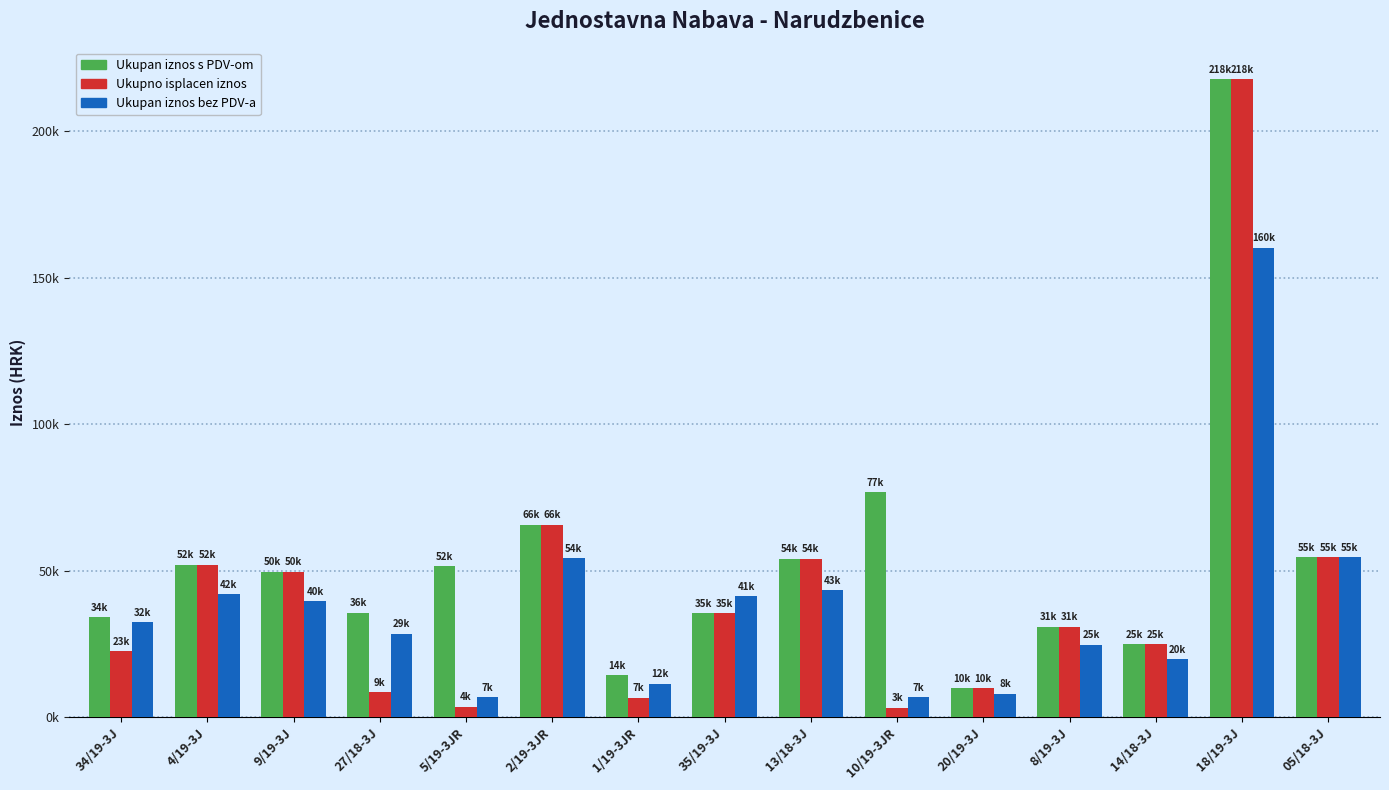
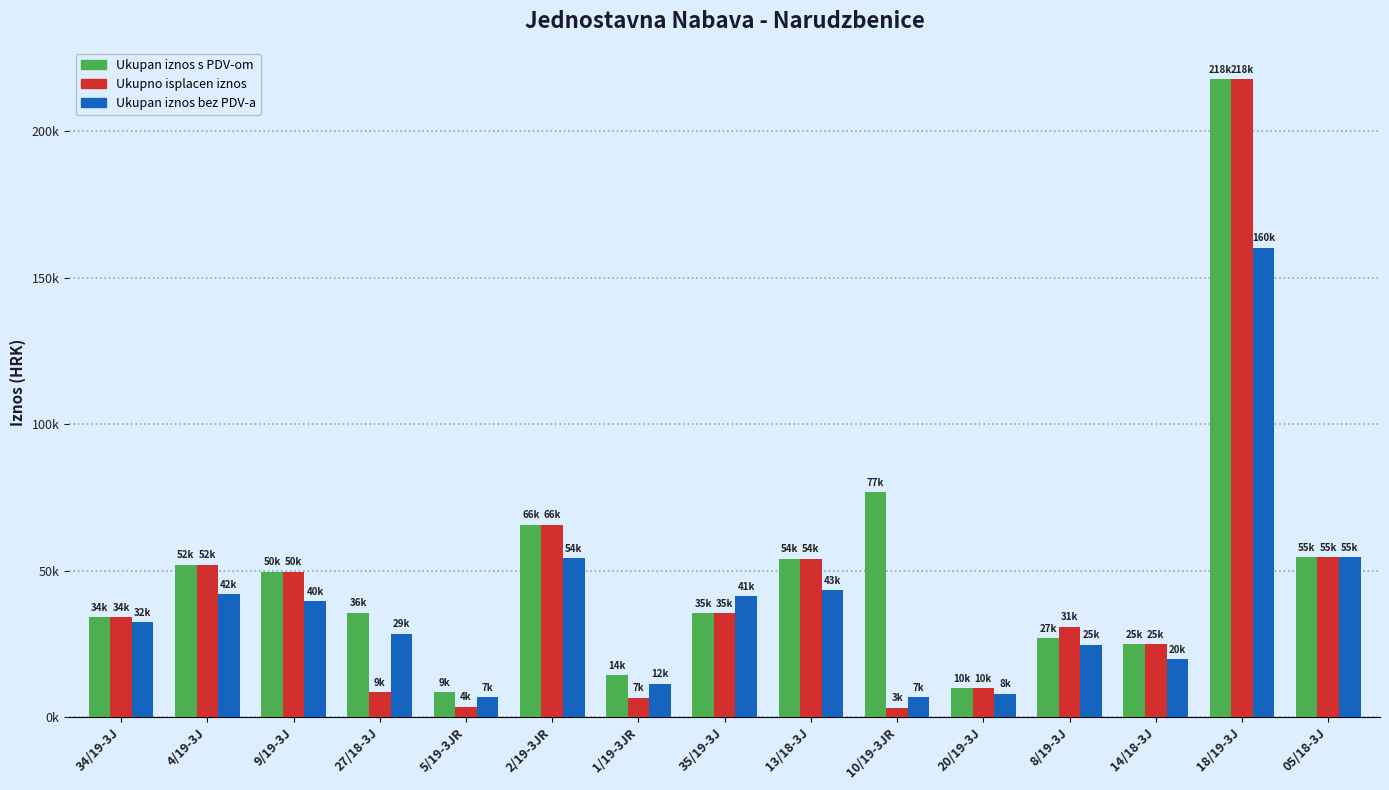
  {
    "Ukupan iznos s PDV-om": {
      "34/19-3J": "34k",
      "4/19-3J": "52k",
      "9/19-3J": "50k",
      "27/18-3J": "36k",
-     "5/19-3JR": "52k",
+     "5/19-3JR": "9k",
      "2/19-3JR": "66k",
      "1/19-3JR": "14k",
      "35/19-3J": "35k",
      "13/18-3J": "54k",
      "10/19-3JR": "77k",
      "20/19-3J": "10k",
-     "8/19-3J": "31k",
+     "8/19-3J": "27k",
      "14/18-3J": "25k",
      "18/19-3J": "218k",
      "05/18-3J": "55k"
    },
    "Ukupno isplacen iznos": {
-     "34/19-3J": "23k",
+     "34/19-3J": "34k",
      "4/19-3J": "52k",
      "9/19-3J": "50k",
      "27/18-3J": "9k",
      "5/19-3JR": "4k",
      "2/19-3JR": "66k",
      "1/19-3JR": "7k",
      "35/19-3J": "35k",
      "13/18-3J": "54k",
      "10/19-3JR": "3k",
      "20/19-3J": "10k",
      "8/19-3J": "31k",
      "14/18-3J": "25k",
      "18/19-3J": "218k",
      "05/18-3J": "55k"
    },
    "Ukupan iznos bez PDV-a": {
      "34/19-3J": "32k",
      "4/19-3J": "42k",
      "9/19-3J": "40k",
      "27/18-3J": "29k",
      "5/19-3JR": "7k",
      "2/19-3JR": "54k",
      "1/19-3JR": "12k",
      "35/19-3J": "41k",
      "13/18-3J": "43k",
      "10/19-3JR": "7k",
      "20/19-3J": "8k",
      "8/19-3J": "25k",
      "14/18-3J": "20k",
      "18/19-3J": "160k",
      "05/18-3J": "55k"
    }
  }
